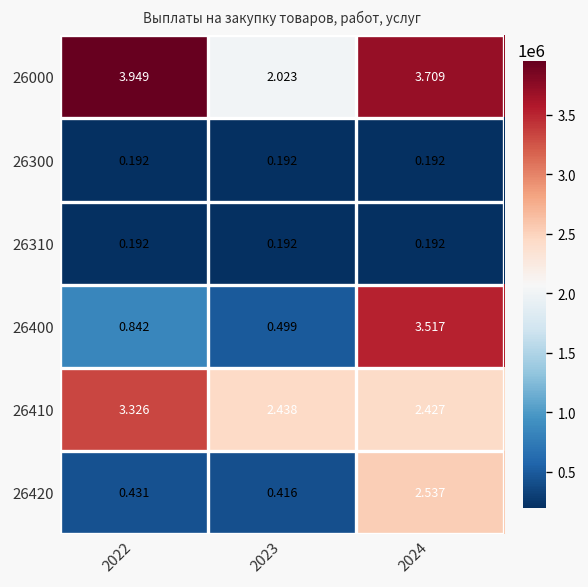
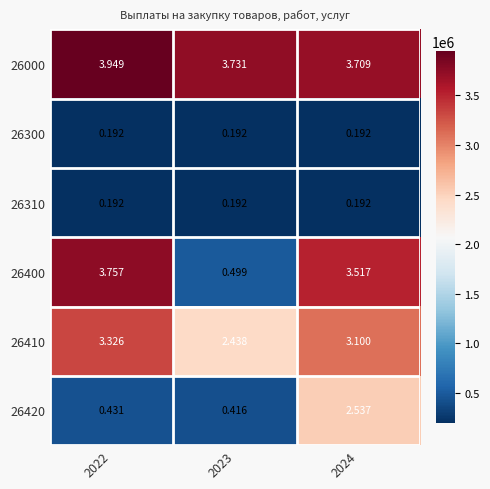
  {
    "26000": {
      "2022": 3.949,
-     "2023": 2.023,
+     "2023": 3.731,
      "2024": 3.709
    },
    "26300": {
      "2022": 0.192,
      "2023": 0.192,
      "2024": 0.192
    },
    "26310": {
      "2022": 0.192,
      "2023": 0.192,
      "2024": 0.192
    },
    "26400": {
-     "2022": 0.842,
+     "2022": 3.757,
      "2023": 0.499,
      "2024": 3.517
    },
    "26410": {
      "2022": 3.326,
      "2023": 2.438,
-     "2024": 2.427
+     "2024": 3.100
    },
    "26420": {
      "2022": 0.431,
      "2023": 0.416,
      "2024": 2.537
    }
  }
